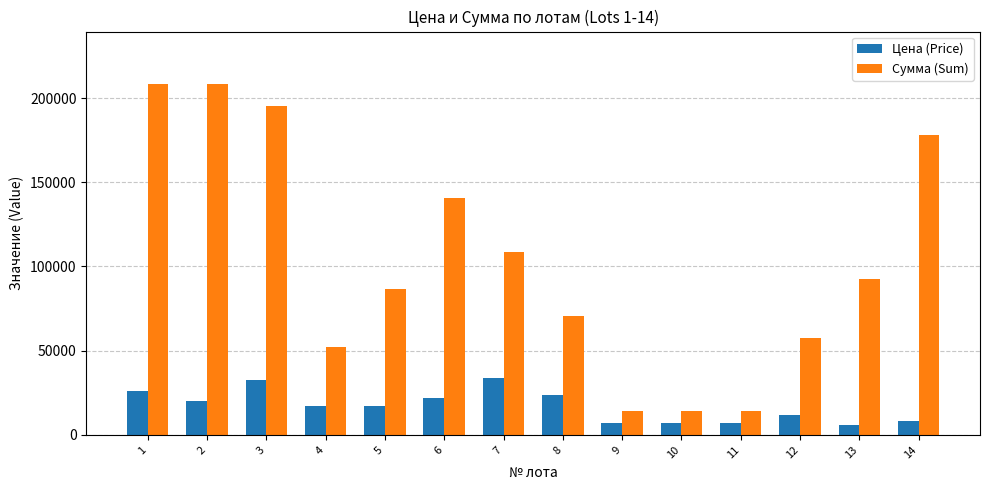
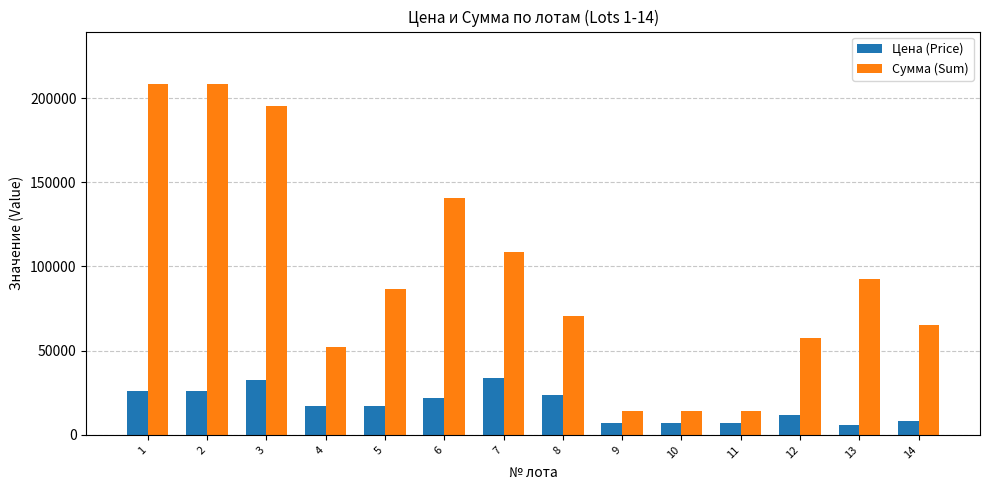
  {
    "Цена (Price)": {
      "1": 26000,
-     "2": 20000,
+     "2": 26000,
      "3": 33000,
      "4": 17000,
      "5": 17000,
      "6": 22000,
      "7": 34000,
      "8": 23000,
      "9": 7000,
      "10": 7000,
      "11": 7000,
      "12": 12000,
      "13": 6000,
      "14": 8000
    },
    "Сумма (Sum)": {
      "1": 208000,
      "2": 208000,
      "3": 195000,
      "4": 52000,
      "5": 87000,
      "6": 141000,
      "7": 108000,
      "8": 70000,
      "9": 14000,
      "10": 14000,
      "11": 14000,
      "12": 58000,
      "13": 93000,
-     "14": 178000
+     "14": 65000
    }
  }
